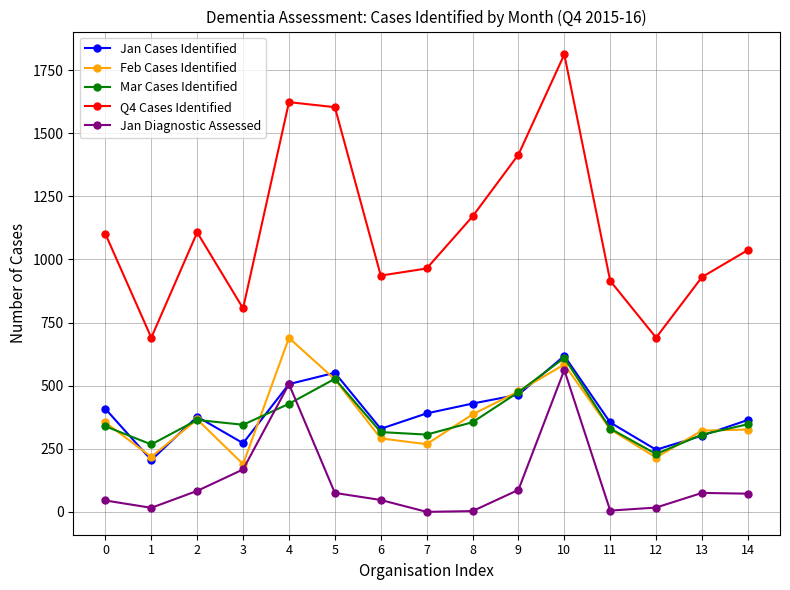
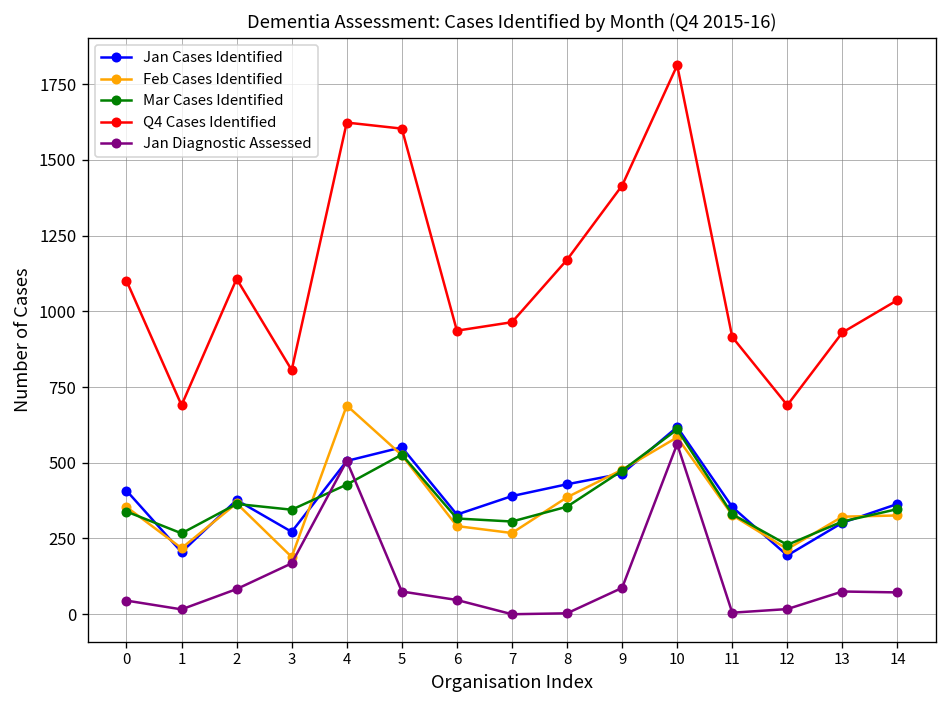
  {
    "Jan Cases Identified": {
      "0": 410,
      "1": 210,
      "2": 380,
      "3": 270,
      "5": 550,
      "6": 330,
      "7": 390,
      "8": 430,
      "11": 350,
-     "12": 250,
+     "12": 190,
      "14": 360
    },
    "Feb Cases Identified": {
      "0": 350,
      "1": 220,
      "3": 190,
      "4": 690,
      "6": 290,
      "7": 270,
      "8": 390,
      "10": 580,
      "12": 220,
      "13": 320,
      "14": 330
    },
    "Mar Cases Identified": {
      "0": 340,
      "1": 270,
      "3": 350,
      "4": 430,
      "6": 320,
      "7": 310,
      "8": 360,
      "12": 230,
      "14": 350
    },
    "Q4 Cases Identified": {
      "0": 1100,
      "1": 690,
      "2": 1110,
      "3": 810,
      "4": 1620,
      "5": 1600,
      "6": 940,
      "7": 960,
      "8": 1170,
      "9": 1420,
      "10": 1810,
      "11": 920,
      "12": 690,
      "13": 930,
      "14": 1040
    },
    "Jan Diagnostic Assessed": {
      "0": 50,
      "1": 20,
      "2": 80,
      "3": 170,
      "5": 80,
      "6": 50,
      "7": 0,
      "8": 0,
      "9": 90,
      "10": 560,
      "11": 10,
      "12": 20,
      "13": 80,
      "14": 70
    }
  }
